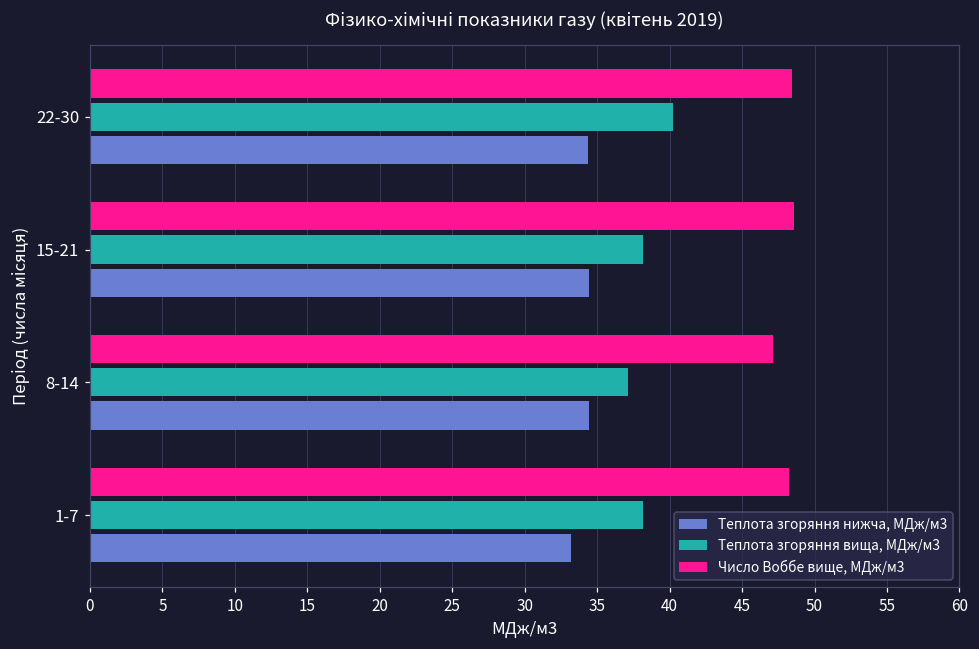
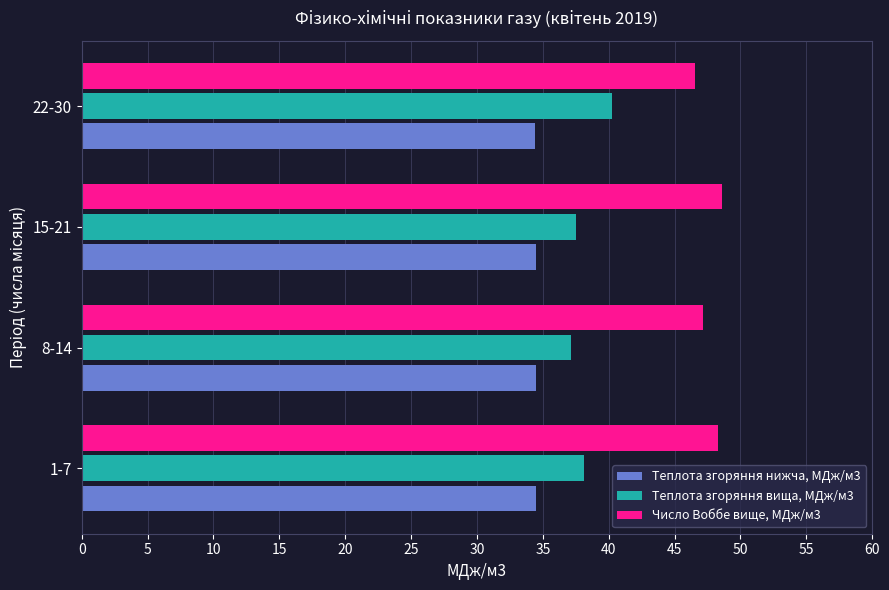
  {
    "Теплота згоряння нижча, МДж/м3": {
      "22-30": 34.4,
      "15-21": 34.5,
      "8-14": 34.5,
-     "1-7": 33.2
+     "1-7": 34.5
    },
    "Теплота згоряння вища, МДж/м3": {
      "22-30": 40.2,
-     "15-21": 38.2,
+     "15-21": 37.5,
      "8-14": 37.1,
      "1-7": 38.2
    },
    "Число Воббе вище, МДж/м3": {
-     "22-30": 48.4,
+     "22-30": 46.6,
      "15-21": 48.6,
      "8-14": 47.2,
      "1-7": 48.3
    }
  }
